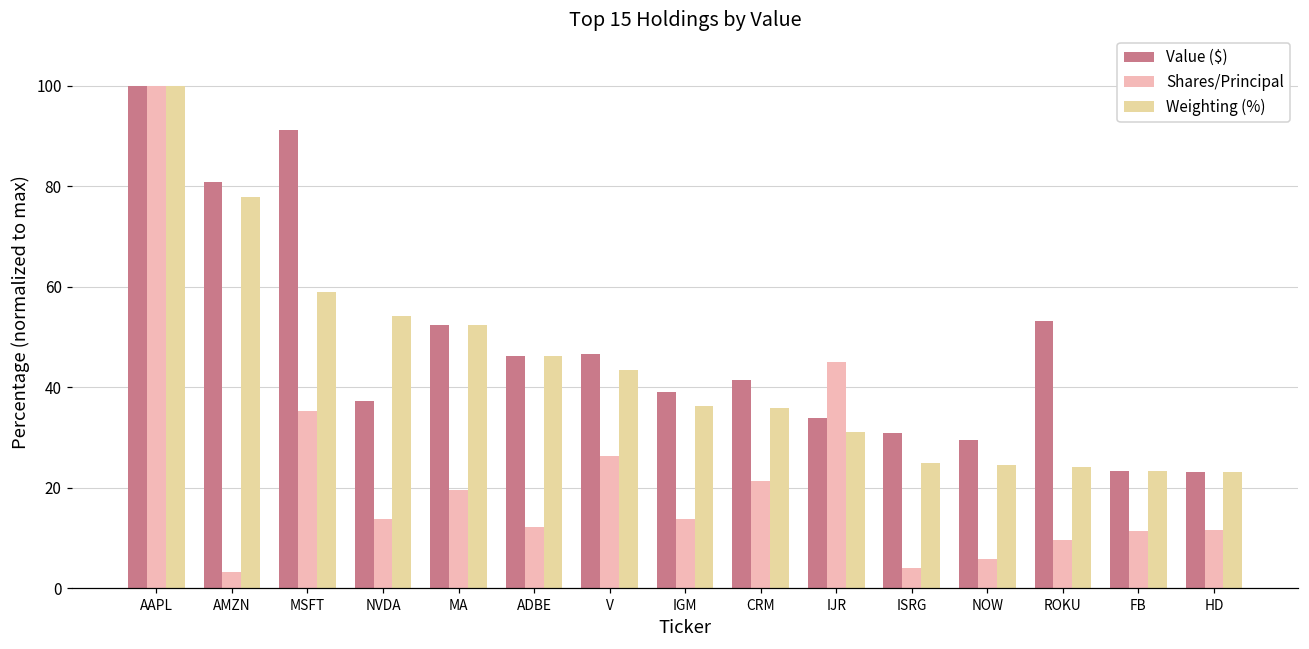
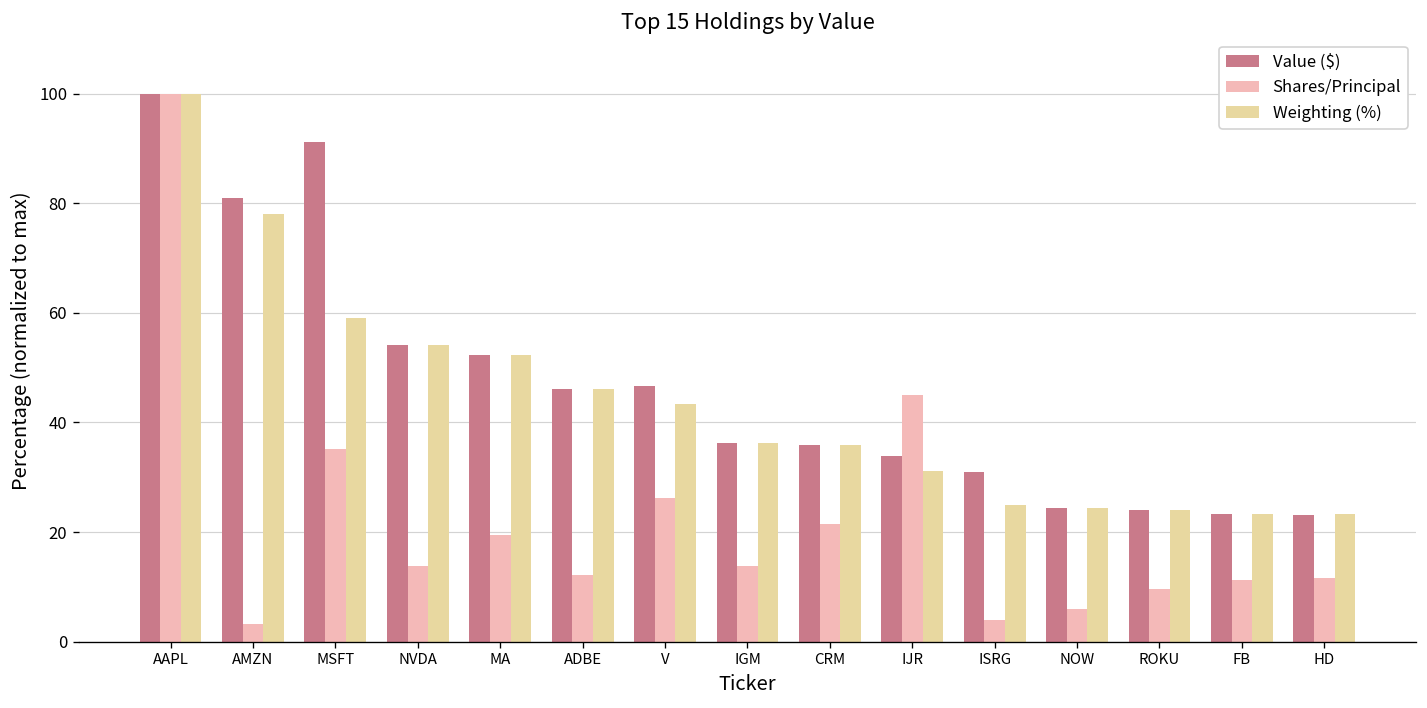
  {
    "Value ($)": {
      "AAPL": 100,
      "AMZN": 81,
      "MSFT": 91,
-     "NVDA": 37,
+     "NVDA": 54,
      "MA": 52,
      "ADBE": 46,
      "V": 47,
-     "IGM": 39,
-     "CRM": 41,
+     "IGM": 36,
+     "CRM": 36,
      "IJR": 34,
      "ISRG": 31,
-     "NOW": 29,
-     "ROKU": 53,
+     "NOW": 24,
+     "ROKU": 24,
      "FB": 23,
      "HD": 23
    }
  }
